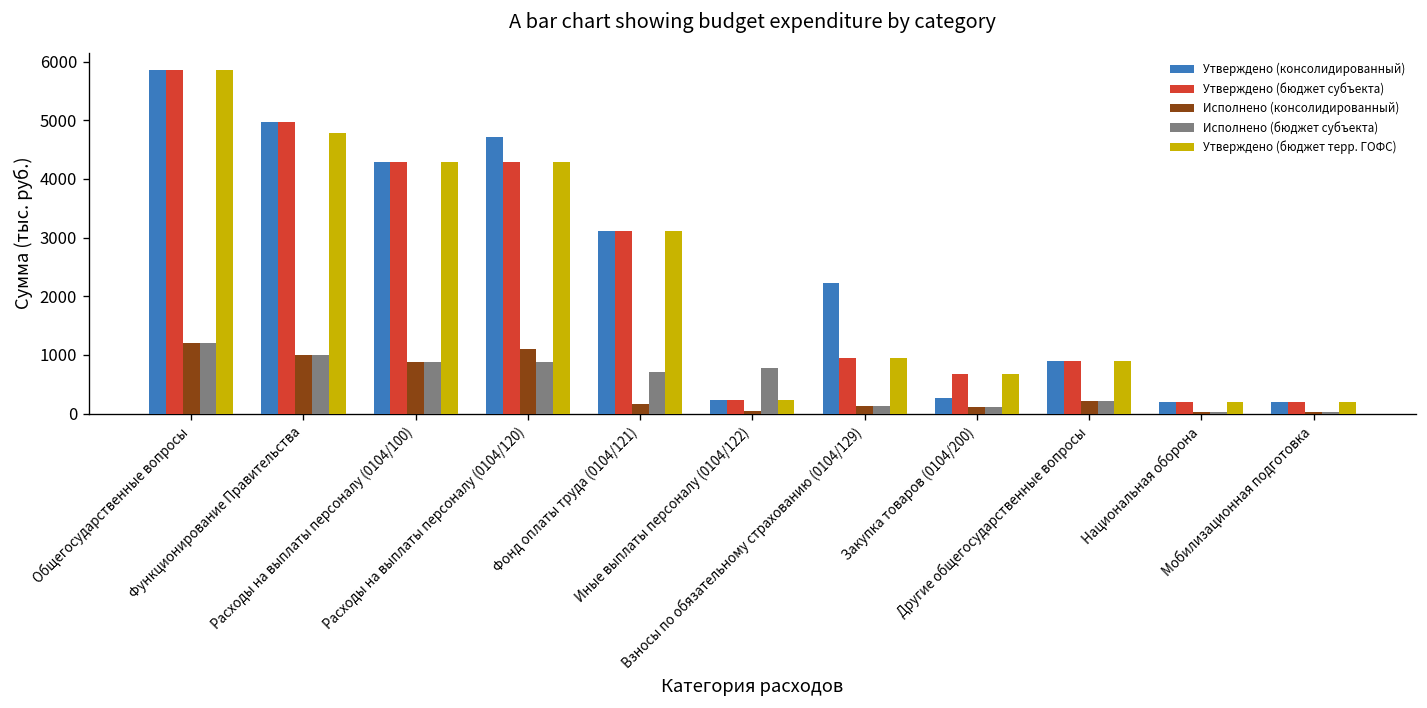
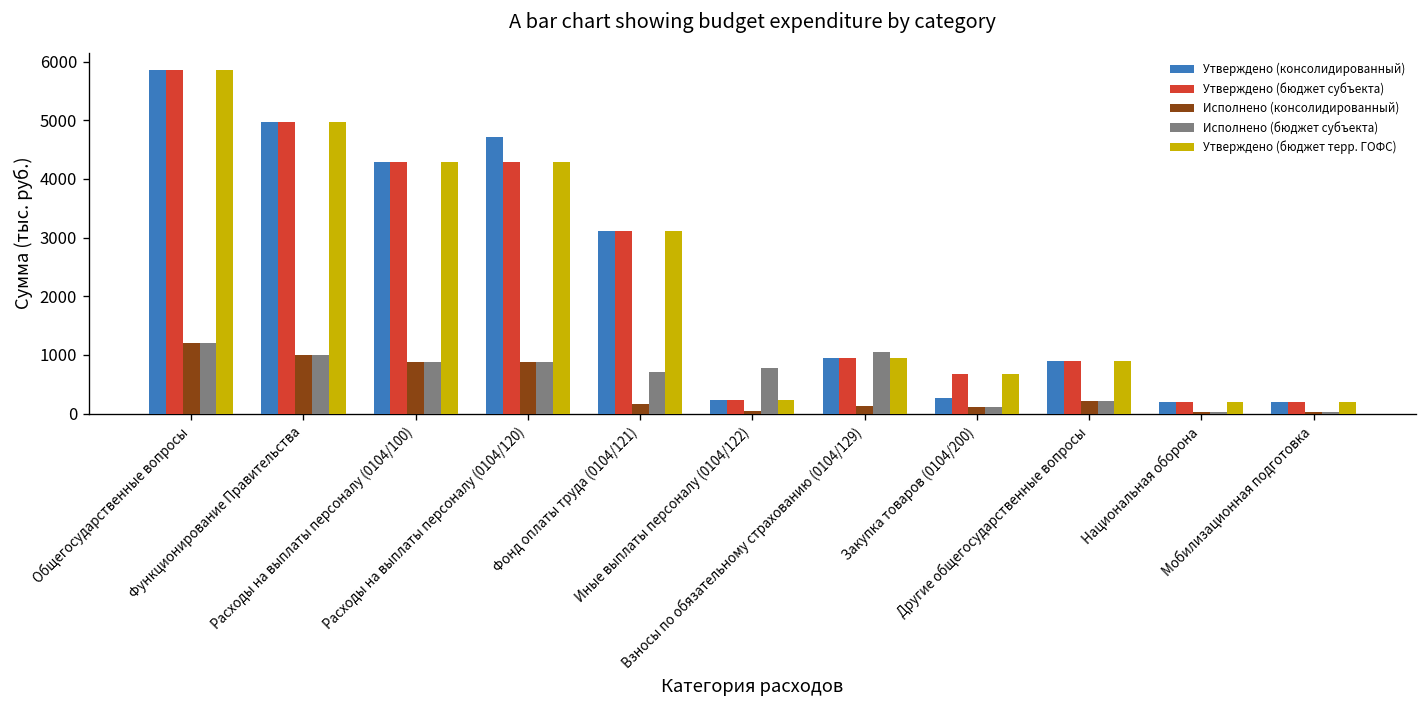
  {
    "Утверждено (консолидированный)": {
      "Общегосударственные вопросы": 5900,
      "Функционирование Правительства": 5000,
      "Расходы на выплаты персоналу (0104/100)": 4300,
      "Расходы на выплаты персоналу (0104/120)": 4700,
      "Фонд оплаты труда (0104/121)": 3100,
      "Иные выплаты персоналу (0104/122)": 200,
-     "Взносы по обязательному страхованию (0104/129)": 2200,
+     "Взносы по обязательному страхованию (0104/129)": 900,
      "Закупка товаров (0104/200)": 300,
      "Другие общегосударственные вопросы": 900,
      "Национальная оборона": 200,
      "Мобилизационная подготовка": 200
    },
    "Утверждено (бюджет субъекта)": {
      "Общегосударственные вопросы": 5900,
      "Функционирование Правительства": 5000,
      "Расходы на выплаты персоналу (0104/100)": 4300,
      "Расходы на выплаты персоналу (0104/120)": 4300,
      "Фонд оплаты труда (0104/121)": 3100,
      "Иные выплаты персоналу (0104/122)": 200,
      "Взносы по обязательному страхованию (0104/129)": 900,
      "Закупка товаров (0104/200)": 700,
      "Другие общегосударственные вопросы": 900,
      "Национальная оборона": 200,
      "Мобилизационная подготовка": 200
    },
    "Исполнено (консолидированный)": {
      "Общегосударственные вопросы": 1200,
      "Функционирование Правительства": 1000,
      "Расходы на выплаты персоналу (0104/100)": 900,
-     "Расходы на выплаты персоналу (0104/120)": 1100,
+     "Расходы на выплаты персоналу (0104/120)": 900,
      "Фонд оплаты труда (0104/121)": 200,
      "Взносы по обязательному страхованию (0104/129)": 100,
      "Закупка товаров (0104/200)": 100,
      "Другие общегосударственные вопросы": 200
    },
    "Исполнено (бюджет субъекта)": {
      "Общегосударственные вопросы": 1200,
      "Функционирование Правительства": 1000,
      "Расходы на выплаты персоналу (0104/100)": 900,
      "Расходы на выплаты персоналу (0104/120)": 900,
      "Фонд оплаты труда (0104/121)": 700,
      "Иные выплаты персоналу (0104/122)": 800,
-     "Взносы по обязательному страхованию (0104/129)": 100,
+     "Взносы по обязательному страхованию (0104/129)": 1100,
      "Закупка товаров (0104/200)": 100,
      "Другие общегосударственные вопросы": 200
    },
    "Утверждено (бюджет терр. ГОФС)": {
      "Общегосударственные вопросы": 5900,
-     "Функционирование Правительства": 4800,
+     "Функционирование Правительства": 5000,
      "Расходы на выплаты персоналу (0104/100)": 4300,
      "Расходы на выплаты персоналу (0104/120)": 4300,
      "Фонд оплаты труда (0104/121)": 3100,
      "Иные выплаты персоналу (0104/122)": 200,
      "Взносы по обязательному страхованию (0104/129)": 900,
      "Закупка товаров (0104/200)": 700,
      "Другие общегосударственные вопросы": 900,
      "Национальная оборона": 200,
      "Мобилизационная подготовка": 200
    }
  }
